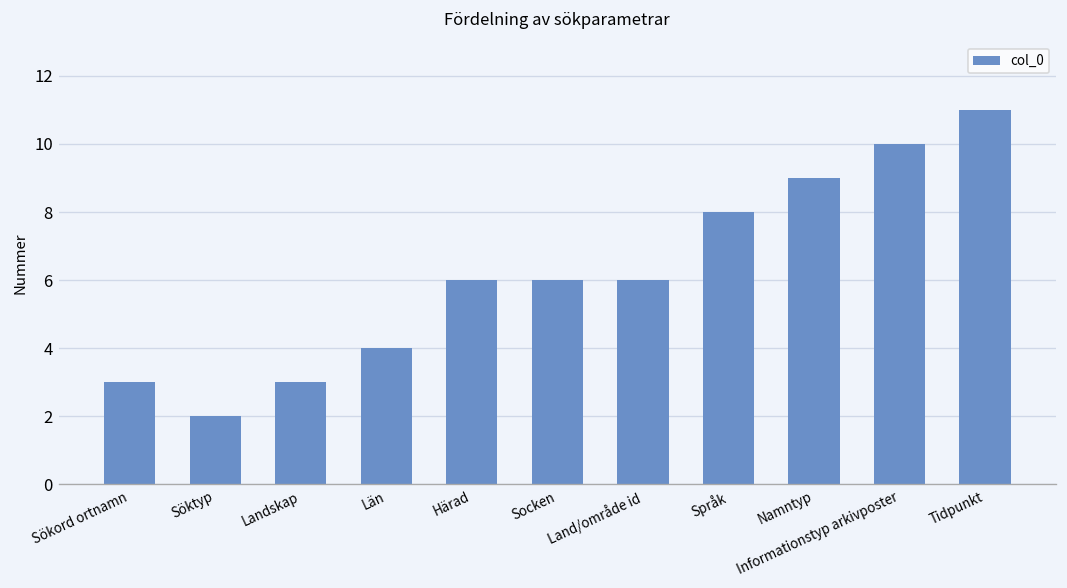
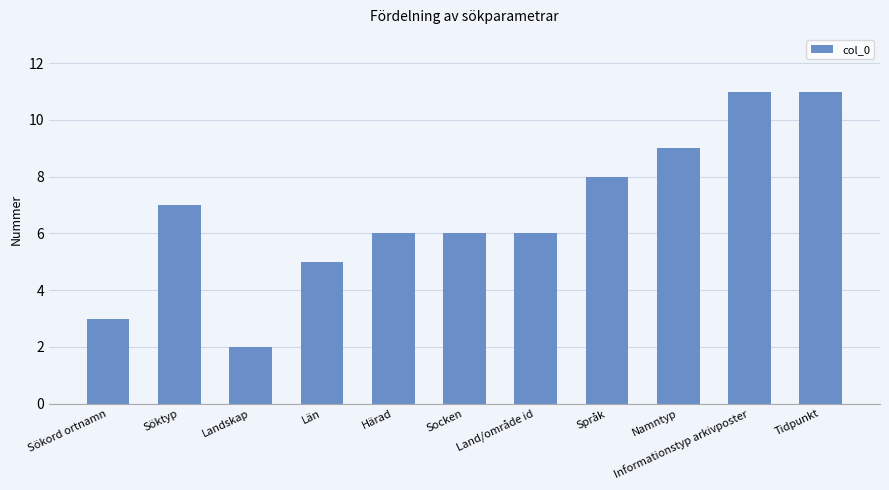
  {
    "Sökord ortnamn": 3,
-   "Söktyp": 2,
-   "Landskap": 3,
-   "Län": 4,
+   "Söktyp": 7,
+   "Landskap": 2,
+   "Län": 5,
    "Härad": 6,
    "Socken": 6,
    "Land/område id": 6,
    "Språk": 8,
    "Namntyp": 9,
-   "Informationstyp arkivposter": 10,
+   "Informationstyp arkivposter": 11,
    "Tidpunkt": 11
  }
